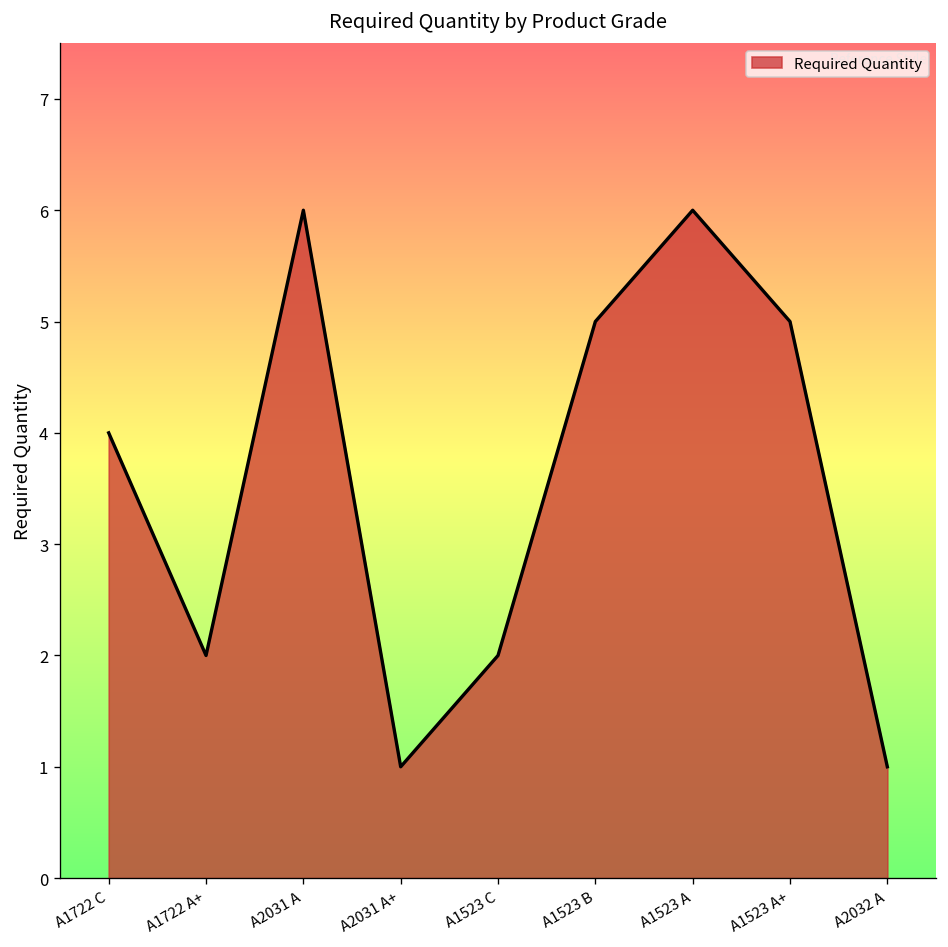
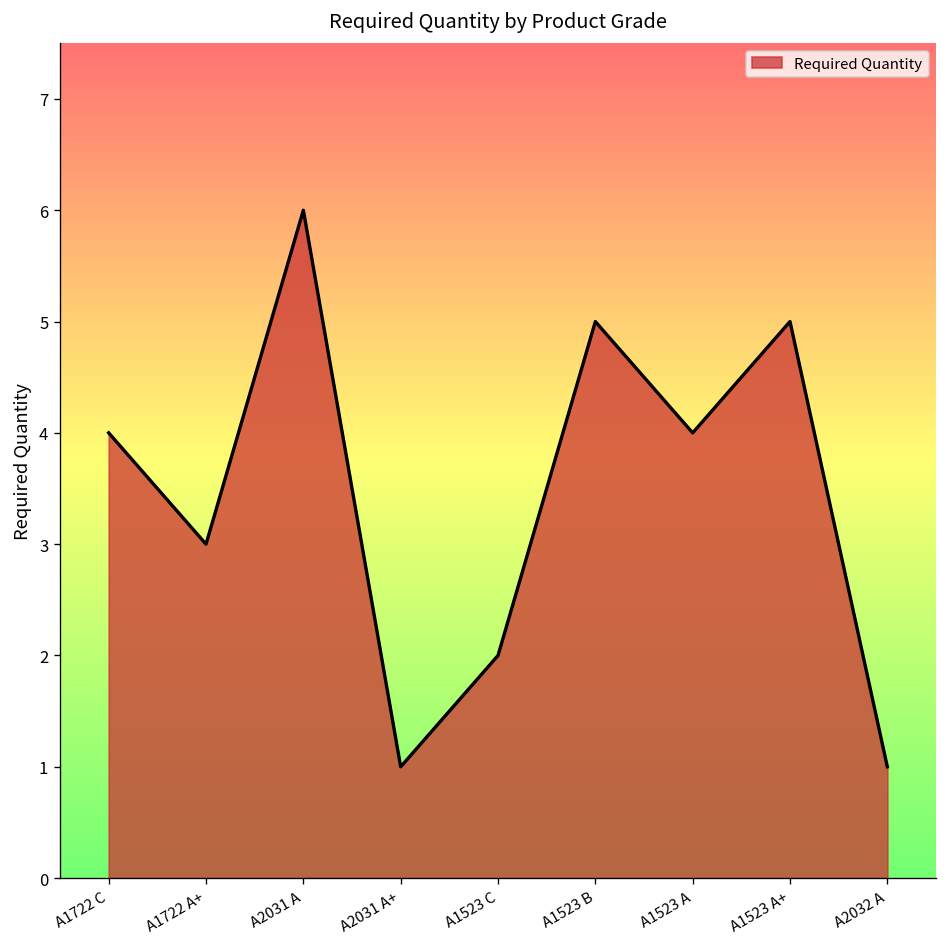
  {
    "A1722 C": 4,
-   "A1722 A+": 2,
+   "A1722 A+": 3,
    "A2031 A": 6,
    "A2031 A+": 1,
    "A1523 C": 2,
    "A1523 B": 5,
-   "A1523 A": 6,
+   "A1523 A": 4,
    "A1523 A+": 5,
    "A2032 A": 1
  }
